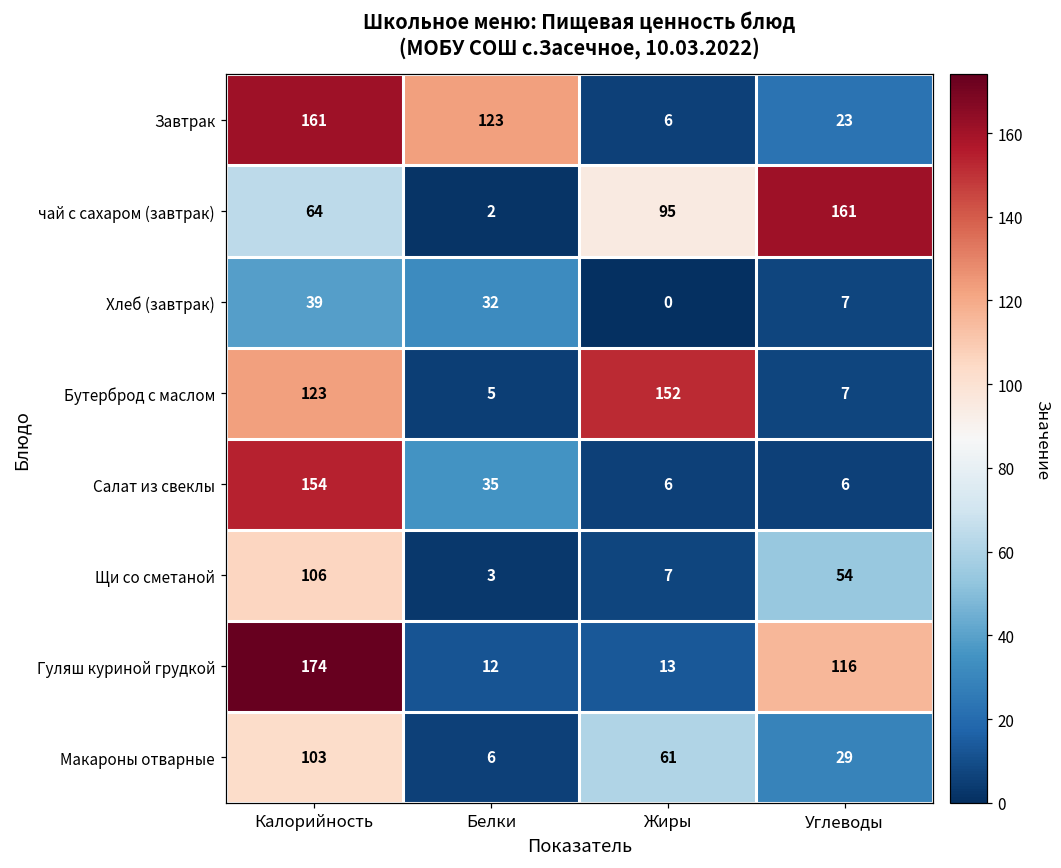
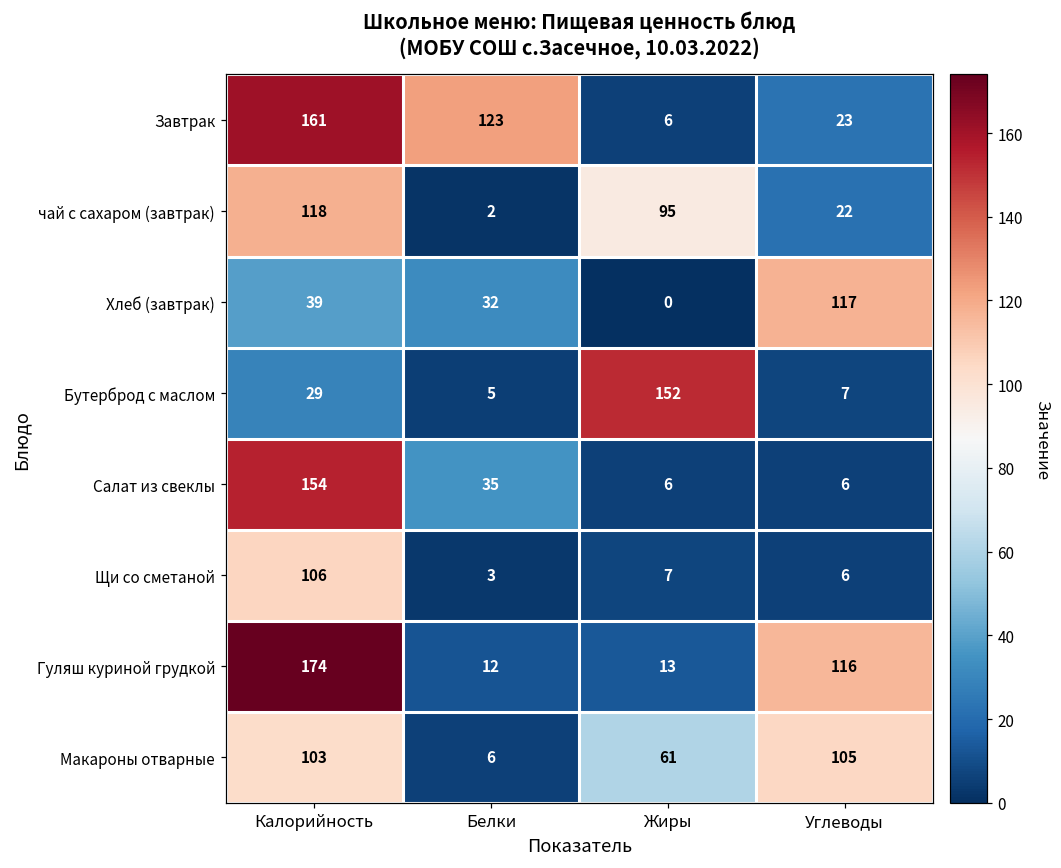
  {
    "Завтрак": {
      "Калорийность": 161,
      "Белки": 123,
      "Жиры": 6,
      "Углеводы": 23
    },
    "чай с сахаром (завтрак)": {
-     "Калорийность": 64,
+     "Калорийность": 118,
      "Белки": 2,
      "Жиры": 95,
-     "Углеводы": 161
+     "Углеводы": 22
    },
    "Хлеб (завтрак)": {
      "Калорийность": 39,
      "Белки": 32,
      "Жиры": 0,
-     "Углеводы": 7
+     "Углеводы": 117
    },
    "Бутерброд с маслом": {
-     "Калорийность": 123,
+     "Калорийность": 29,
      "Белки": 5,
      "Жиры": 152,
      "Углеводы": 7
    },
    "Салат из свеклы": {
      "Калорийность": 154,
      "Белки": 35,
      "Жиры": 6,
      "Углеводы": 6
    },
    "Щи со сметаной": {
      "Калорийность": 106,
      "Белки": 3,
      "Жиры": 7,
-     "Углеводы": 54
+     "Углеводы": 6
    },
    "Гуляш куриной грудкой": {
      "Калорийность": 174,
      "Белки": 12,
      "Жиры": 13,
      "Углеводы": 116
    },
    "Макароны отварные": {
      "Калорийность": 103,
      "Белки": 6,
      "Жиры": 61,
-     "Углеводы": 29
+     "Углеводы": 105
    }
  }
